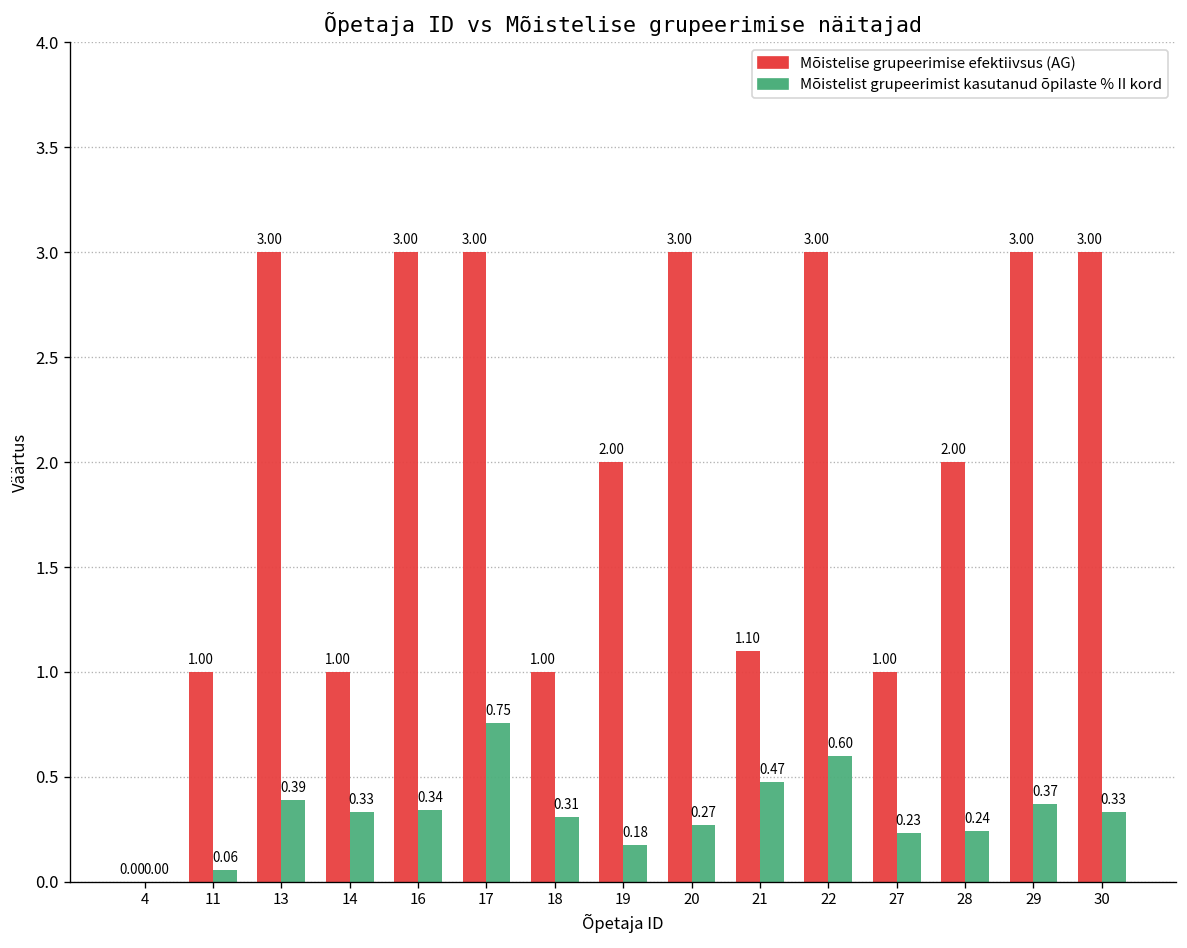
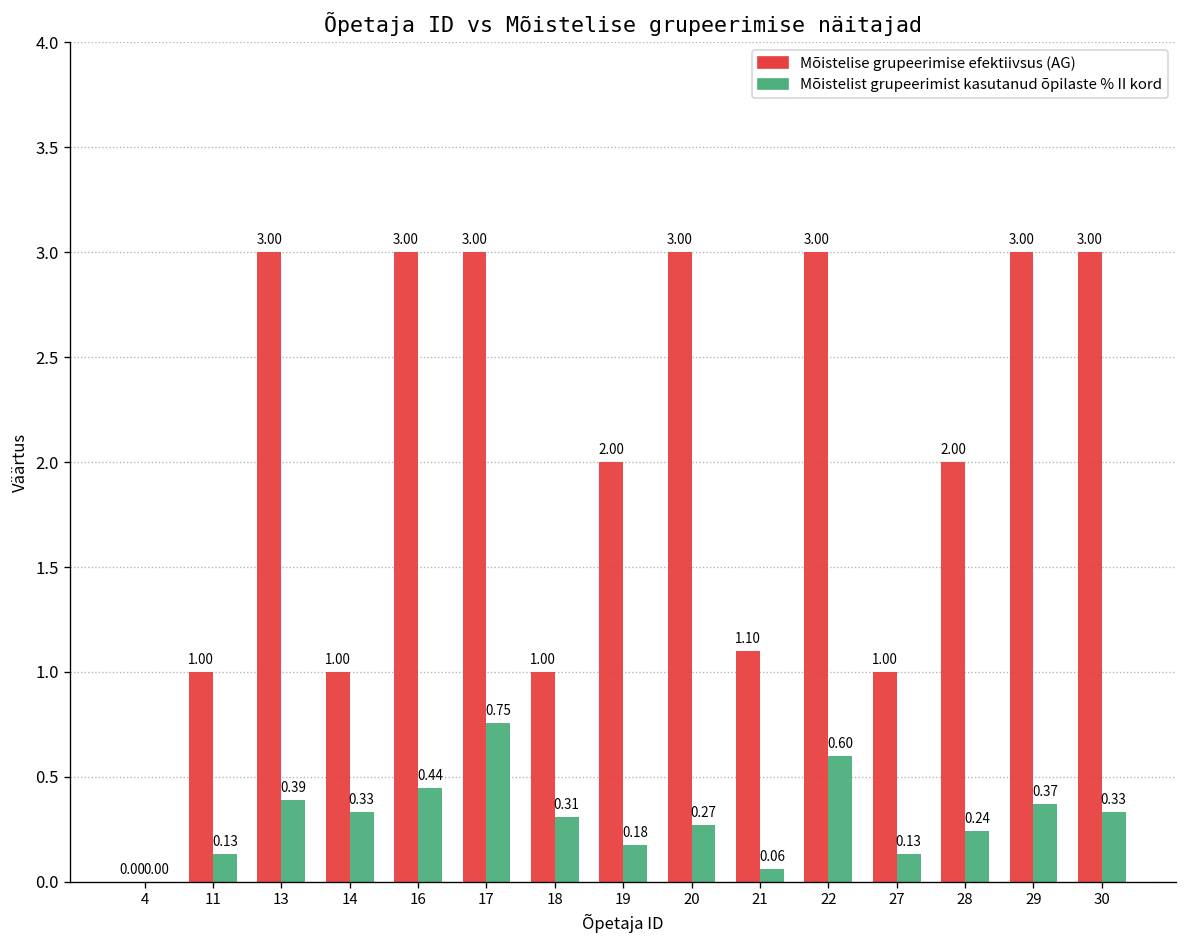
  {
    "Mõistelise grupeerimise efektiivsus (AG)": {
      "4": 0.00,
      "11": 1.00,
      "13": 3.00,
      "14": 1.00,
      "16": 3.00,
      "17": 3.00,
      "18": 1.00,
      "19": 2.00,
      "20": 3.00,
      "21": 1.10,
      "22": 3.00,
      "27": 1.00,
      "28": 2.00,
      "29": 3.00,
      "30": 3.00
    },
    "Mõistelist grupeerimist kasutanud õpilaste % II kord": {
      "4": 0.00,
-     "11": 0.06,
+     "11": 0.13,
      "13": 0.39,
      "14": 0.33,
-     "16": 0.34,
+     "16": 0.44,
      "17": 0.75,
      "18": 0.31,
      "19": 0.18,
      "20": 0.27,
-     "21": 0.47,
+     "21": 0.06,
      "22": 0.60,
-     "27": 0.23,
+     "27": 0.13,
      "28": 0.24,
      "29": 0.37,
      "30": 0.33
    }
  }
